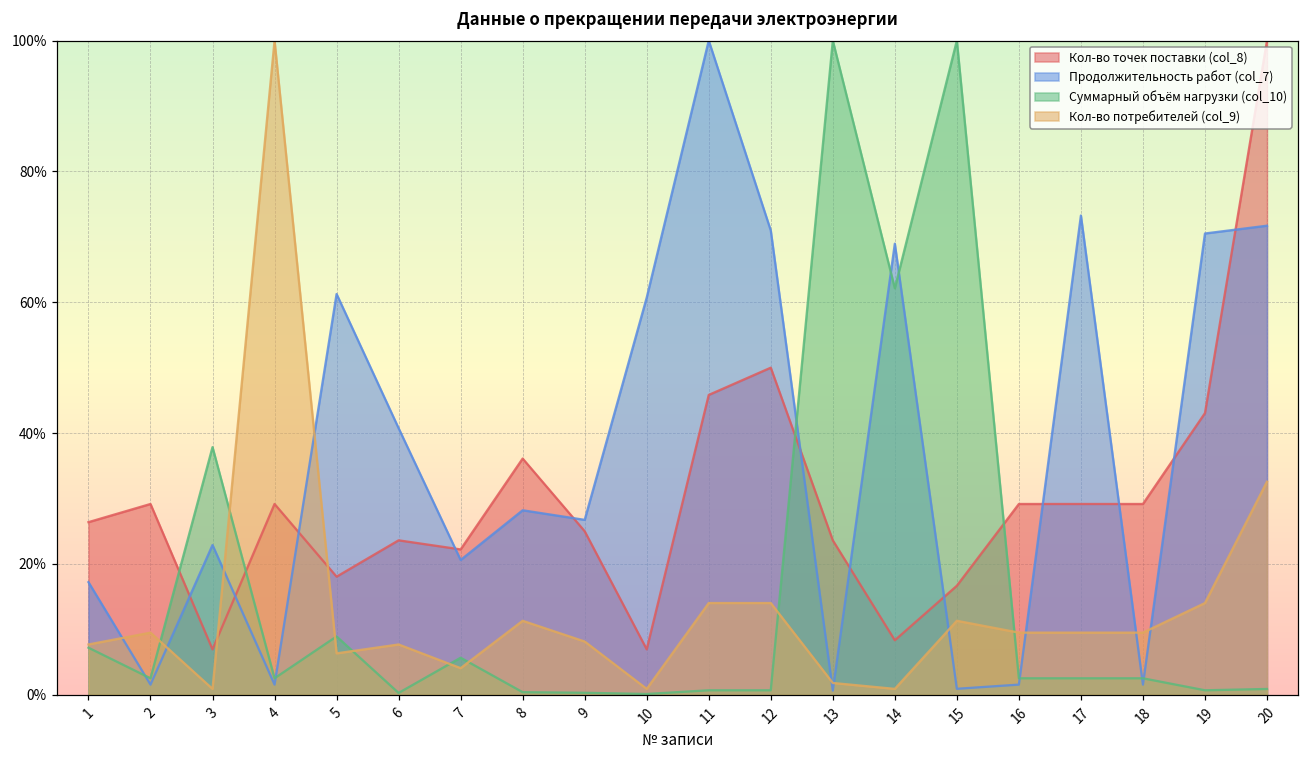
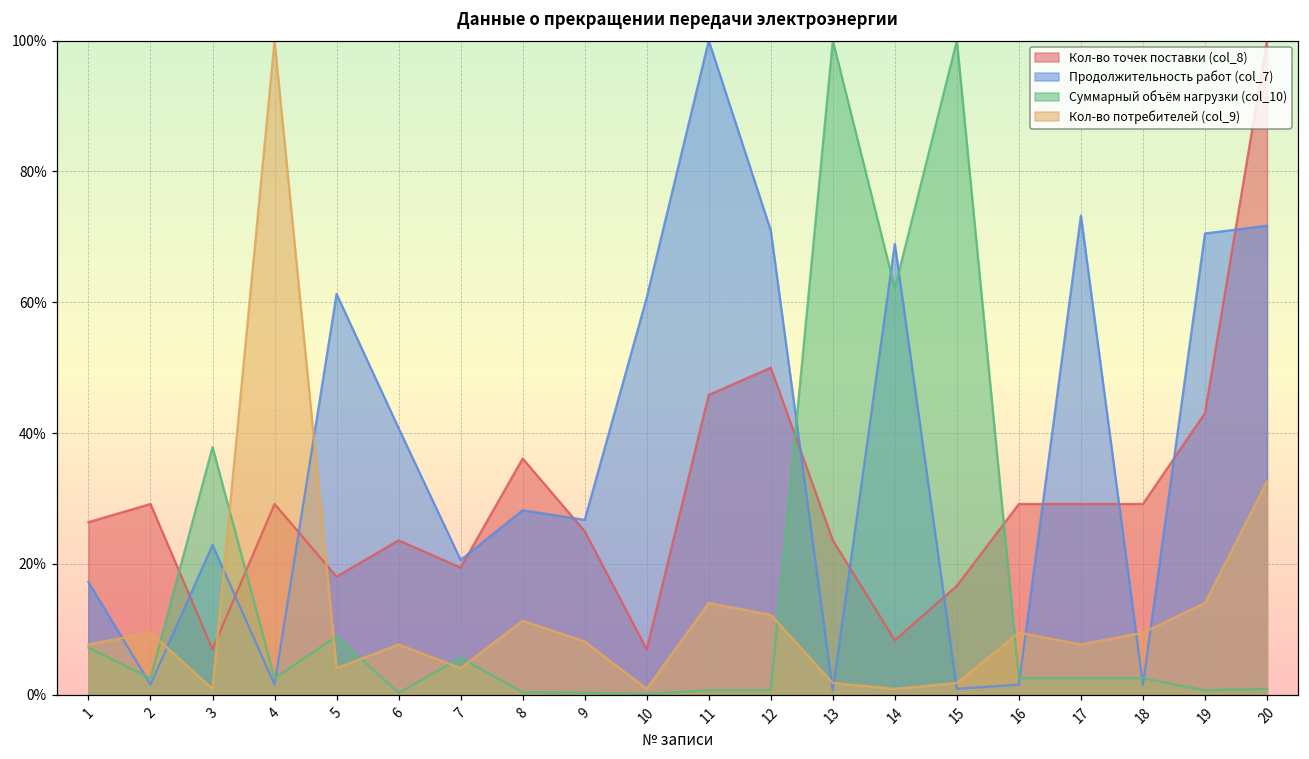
  {
    "Кол-во точек поставки (col_8)": {
      "1": "26%",
      "2": "29%",
      "3": "7%",
      "4": "29%",
      "5": "18%",
      "6": "24%",
-     "7": "22%",
+     "7": "19%",
      "8": "36%",
      "9": "25%",
      "10": "7%",
      "11": "46%",
      "12": "50%",
      "13": "24%",
      "14": "8%",
      "15": "17%",
      "16": "29%",
      "17": "29%",
      "18": "29%",
      "19": "43%",
      "20": "100%"
    },
    "Продолжительность работ (col_7)": {
      "1": "17%",
      "2": "2%",
      "3": "23%",
      "4": "2%",
      "5": "61%",
      "6": "41%",
      "7": "21%",
      "8": "28%",
      "9": "27%",
      "10": "61%",
      "11": "100%",
      "12": "71%",
      "13": "1%",
      "14": "69%",
      "15": "1%",
      "16": "2%",
      "17": "73%",
      "18": "2%",
      "19": "71%",
      "20": "72%"
    },
    "Суммарный объём нагрузки (col_10)": {
      "1": "7%",
      "2": "3%",
      "3": "38%",
      "4": "3%",
      "5": "9%",
      "6": "0%",
      "7": "6%",
      "8": "0%",
      "9": "0%",
      "10": "0%",
      "11": "1%",
      "12": "1%",
      "13": "100%",
      "14": "62%",
      "15": "100%",
      "16": "3%",
      "17": "3%",
      "18": "3%",
      "19": "1%",
      "20": "1%"
    },
    "Кол-во потребителей (col_9)": {
      "1": "8%",
      "2": "10%",
      "3": "1%",
      "4": "100%",
-     "5": "6%",
+     "5": "4%",
      "6": "8%",
      "7": "4%",
      "8": "11%",
      "9": "8%",
      "10": "1%",
      "11": "14%",
-     "12": "14%",
+     "12": "12%",
      "13": "2%",
      "14": "1%",
-     "15": "11%",
+     "15": "2%",
      "16": "10%",
-     "17": "10%",
+     "17": "8%",
      "18": "10%",
      "19": "14%",
      "20": "33%"
    }
  }
